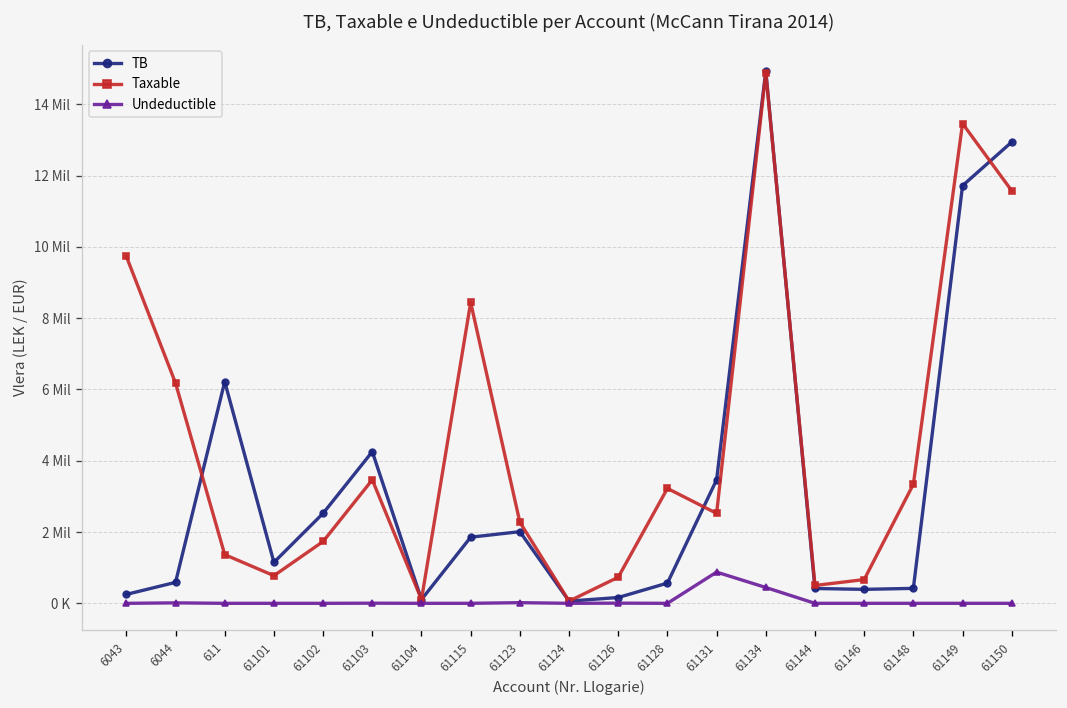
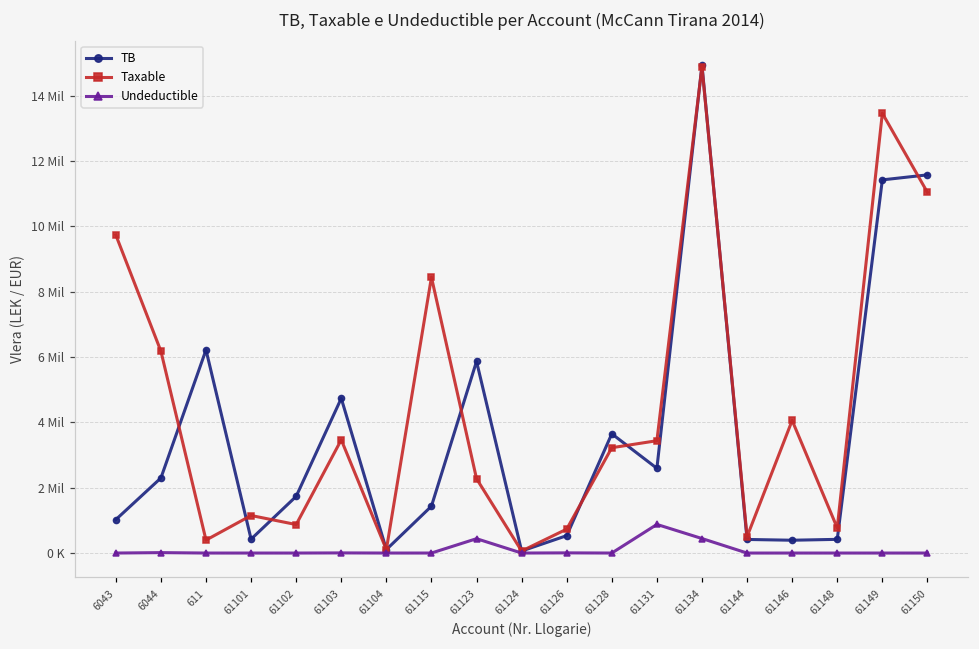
  {
    "TB": {
-     "6043": "0.3 Mil",
-     "6044": "0.6 Mil",
+     "6043": "1.0 Mil",
+     "6044": "2.3 Mil",
      "611": "6.2 Mil",
-     "61101": "1.1 Mil",
-     "61102": "2.5 Mil",
-     "61103": "4.3 Mil",
-     "61115": "1.9 Mil",
-     "61123": "2.0 Mil",
-     "61126": "0.2 Mil",
-     "61128": "0.6 Mil",
-     "61131": "3.5 Mil",
+     "61101": "0.4 Mil",
+     "61102": "1.7 Mil",
+     "61103": "4.7 Mil",
+     "61115": "1.4 Mil",
+     "61123": "5.9 Mil",
+     "61126": "0.5 Mil",
+     "61128": "3.7 Mil",
+     "61131": "2.6 Mil",
      "61146": "0.4 Mil",
      "61148": "0.4 Mil",
-     "61149": "11.7 Mil",
-     "61150": "12.9 Mil"
+     "61149": "11.4 Mil",
+     "61150": "11.6 Mil"
    },
    "Taxable": {
      "6043": "9.7 Mil",
      "6044": "6.2 Mil",
-     "611": "1.4 Mil",
-     "61101": "0.8 Mil",
-     "61102": "1.7 Mil",
+     "611": "0.4 Mil",
+     "61101": "1.1 Mil",
+     "61102": "0.9 Mil",
      "61103": "3.5 Mil",
      "61115": "8.4 Mil",
      "61123": "2.3 Mil",
      "61126": "0.7 Mil",
      "61128": "3.2 Mil",
-     "61131": "2.5 Mil",
-     "61146": "0.7 Mil",
-     "61148": "3.3 Mil",
+     "61131": "3.4 Mil",
+     "61146": "4.1 Mil",
+     "61148": "0.8 Mil",
      "61149": "13.5 Mil",
-     "61150": "11.6 Mil"
+     "61150": "11.0 Mil"
    },
    "Undeductible": {
      "6043": "0.0 Mil",
      "6044": "0.0 Mil",
      "611": "0.0 Mil",
      "61101": "0.0 Mil",
      "61102": "0.0 Mil",
      "61103": "0.0 Mil",
      "61104": "0.0 Mil",
      "61115": "0.0 Mil",
-     "61123": "0.0 Mil",
+     "61123": "0.4 Mil",
      "61126": "0.0 Mil",
      "61128": "0.0 Mil",
      "61131": "0.9 Mil",
      "61134": "0.4 Mil",
      "61144": "0.0 Mil",
      "61146": "0.0 Mil",
      "61148": "0.0 Mil",
      "61149": "0.0 Mil",
      "61150": "0.0 Mil"
    }
  }
